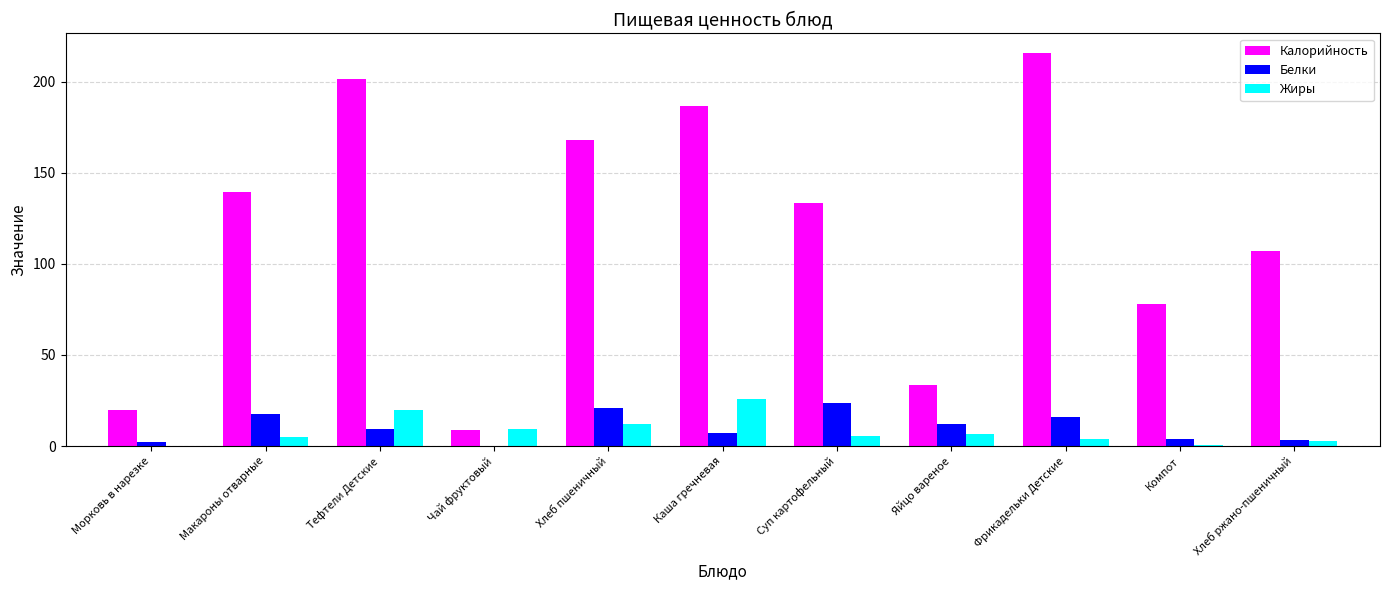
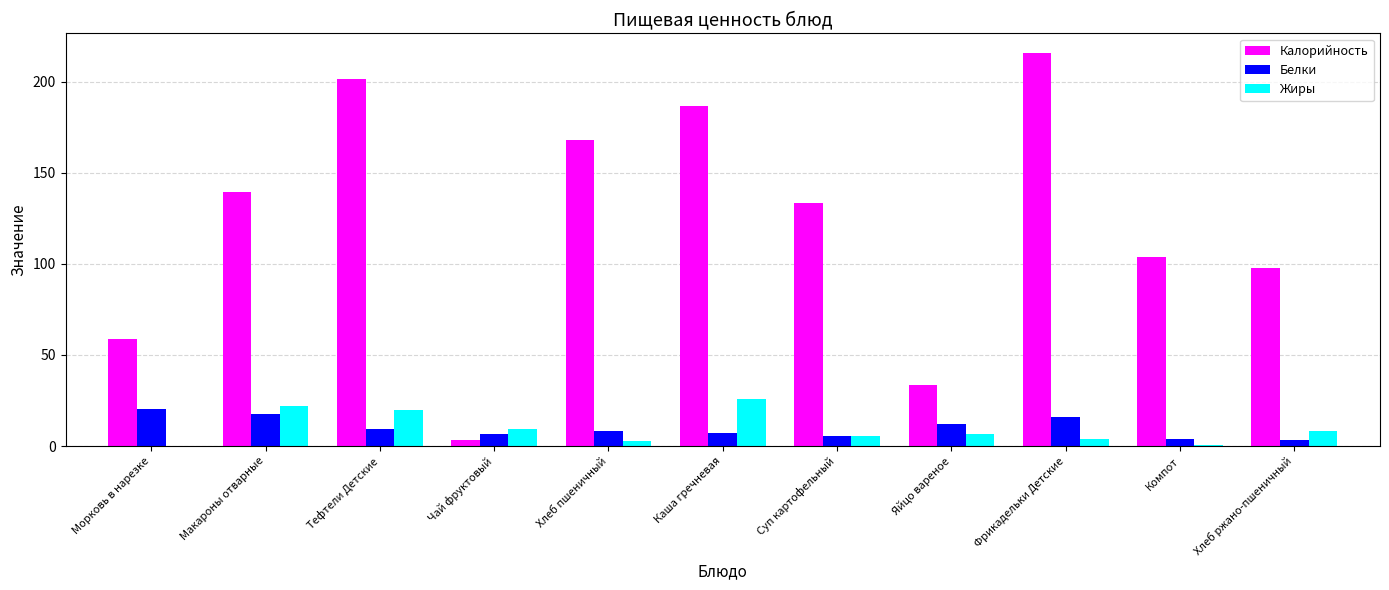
  {
    "Калорийность": {
-     "Морковь в нарезке": 20,
+     "Морковь в нарезке": 59,
      "Макароны отварные": 139,
      "Тефтели Детские": 202,
-     "Чай фруктовый": 9,
+     "Чай фруктовый": 3,
      "Хлеб пшеничный": 168,
      "Каша гречневая": 186,
      "Суп картофельный": 133,
      "Яйцо вареное": 33,
      "Фрикадельки Детские": 216,
-     "Компот": 78,
-     "Хлеб ржано-пшеничный": 107
+     "Компот": 104,
+     "Хлеб ржано-пшеничный": 98
    },
    "Белки": {
-     "Морковь в нарезке": 2,
+     "Морковь в нарезке": 20,
      "Макароны отварные": 18,
      "Тефтели Детские": 9,
-     "Чай фруктовый": 0,
-     "Хлеб пшеничный": 21,
+     "Чай фруктовый": 7,
+     "Хлеб пшеничный": 8,
      "Каша гречневая": 7,
-     "Суп картофельный": 24,
+     "Суп картофельный": 5,
      "Яйцо вареное": 12,
      "Фрикадельки Детские": 16,
      "Компот": 4,
      "Хлеб ржано-пшеничный": 3
    },
    "Жиры": {
      "Морковь в нарезке": 0,
-     "Макароны отварные": 5,
+     "Макароны отварные": 22,
      "Тефтели Детские": 20,
      "Чай фруктовый": 10,
-     "Хлеб пшеничный": 12,
+     "Хлеб пшеничный": 3,
      "Каша гречневая": 26,
      "Суп картофельный": 6,
      "Яйцо вареное": 7,
      "Фрикадельки Детские": 4,
-     "Хлеб ржано-пшеничный": 3
+     "Хлеб ржано-пшеничный": 8
    }
  }
